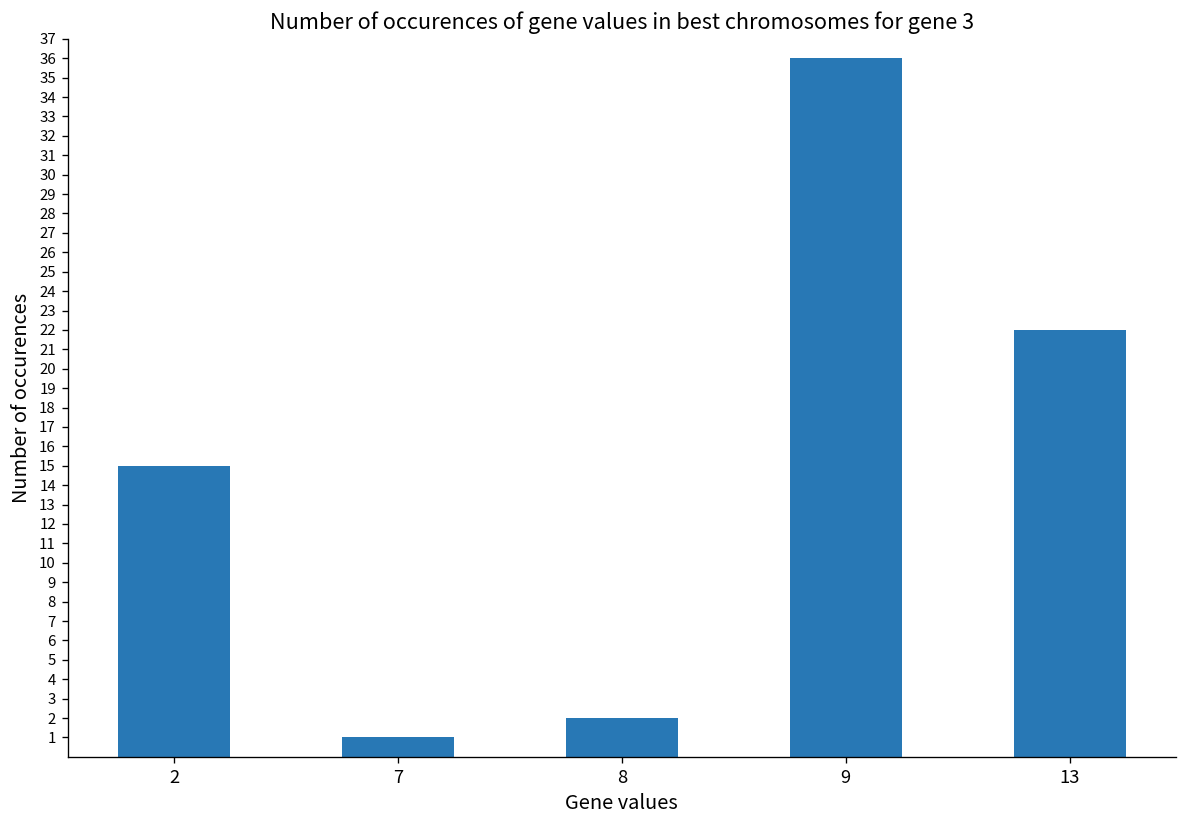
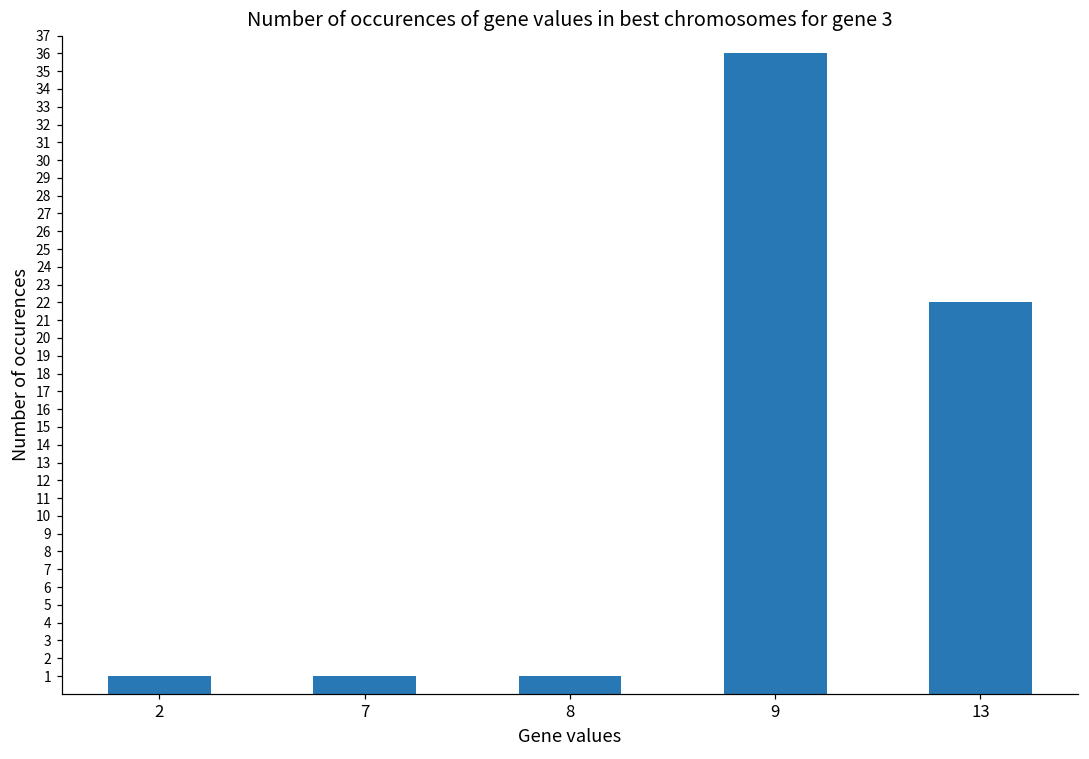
  {
-   "2": 15,
+   "2": 1,
    "7": 1,
-   "8": 2,
+   "8": 1,
    "9": 36,
    "13": 22
  }
